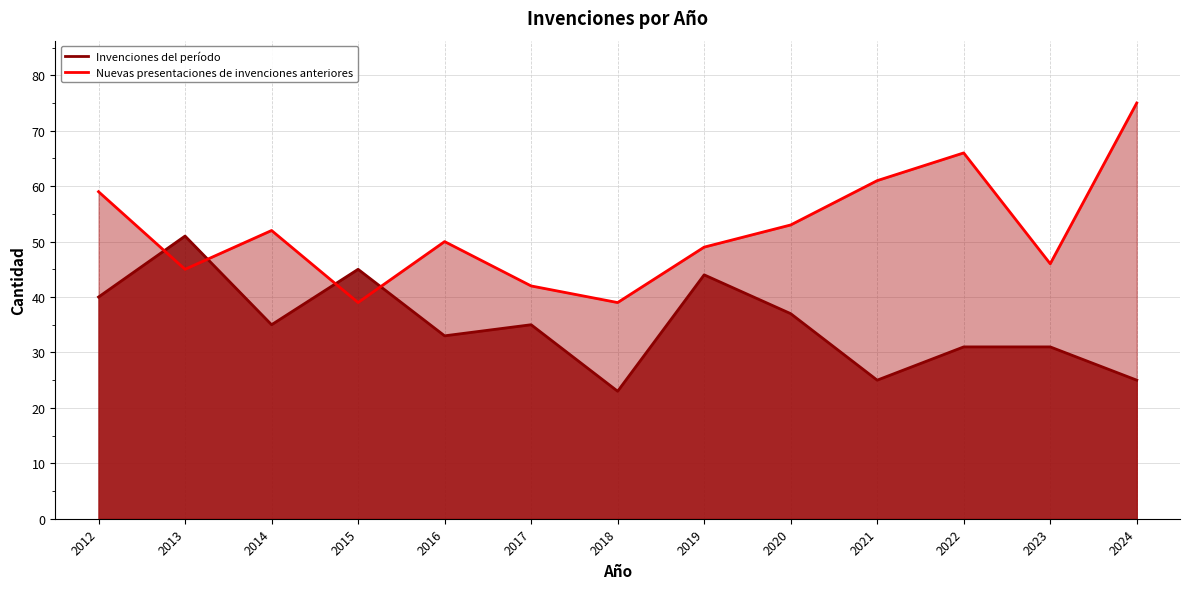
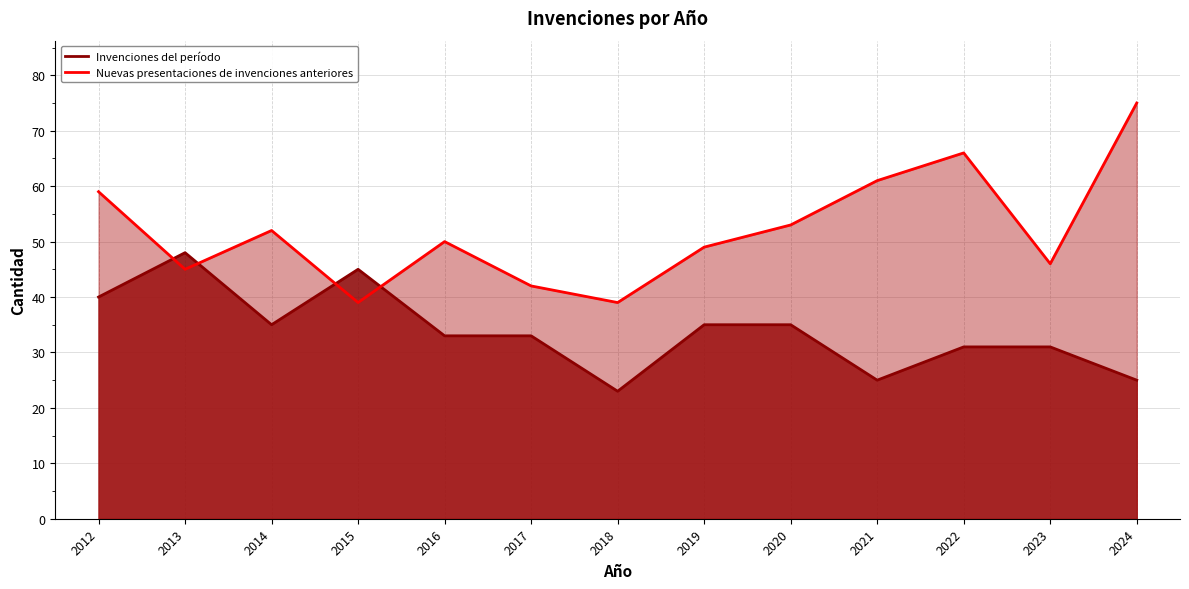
  {
    "Invenciones del período": {
      "2012": 40,
-     "2013": 51,
+     "2013": 48,
      "2014": 35,
      "2015": 45,
      "2016": 33,
-     "2017": 35,
+     "2017": 33,
      "2018": 23,
-     "2019": 44,
-     "2020": 37,
+     "2019": 35,
+     "2020": 35,
      "2021": 25,
      "2022": 31,
      "2023": 31,
      "2024": 25
    }
  }
